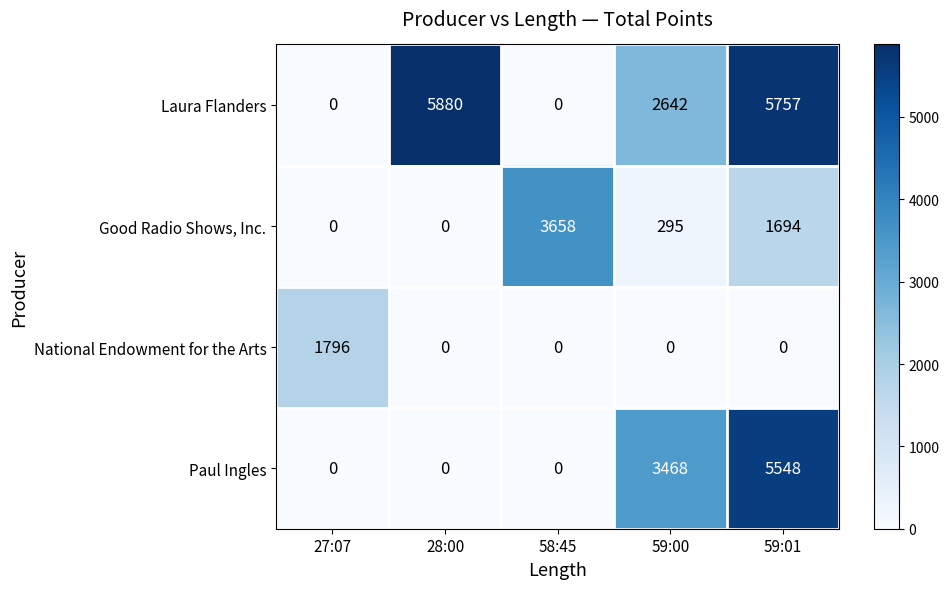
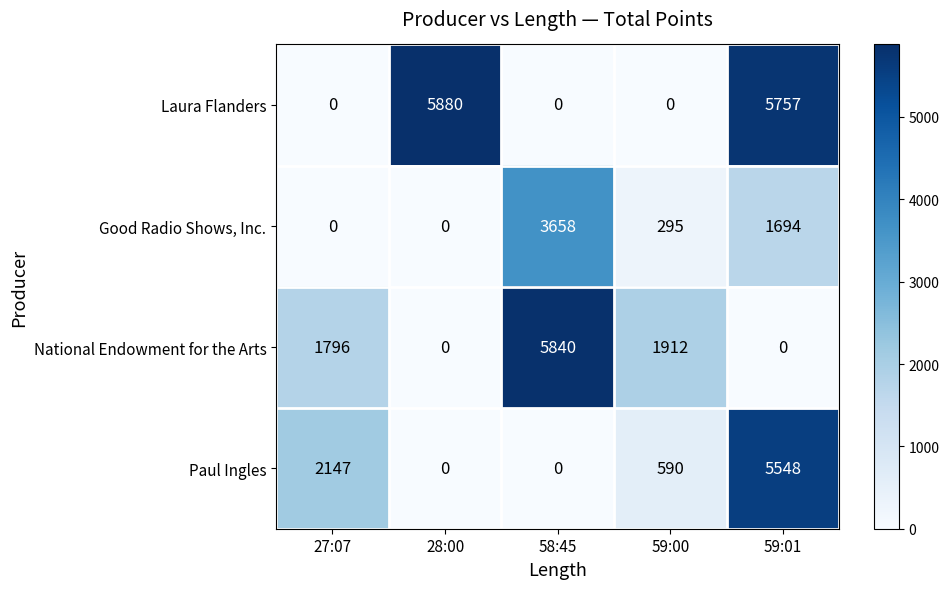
  {
    "Laura Flanders": {
      "27:07": 0,
      "28:00": 5880,
      "58:45": 0,
-     "59:00": 2642,
+     "59:00": 0,
      "59:01": 5757
    },
    "Good Radio Shows, Inc.": {
      "27:07": 0,
      "28:00": 0,
      "58:45": 3658,
      "59:00": 295,
      "59:01": 1694
    },
    "National Endowment for the Arts": {
      "27:07": 1796,
      "28:00": 0,
-     "58:45": 0,
-     "59:00": 0,
+     "58:45": 5840,
+     "59:00": 1912,
      "59:01": 0
    },
    "Paul Ingles": {
-     "27:07": 0,
+     "27:07": 2147,
      "28:00": 0,
      "58:45": 0,
-     "59:00": 3468,
+     "59:00": 590,
      "59:01": 5548
    }
  }
